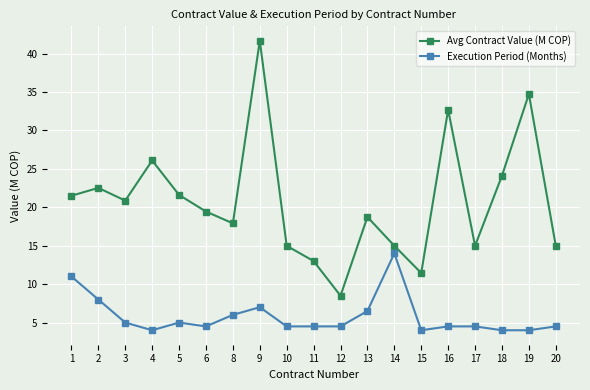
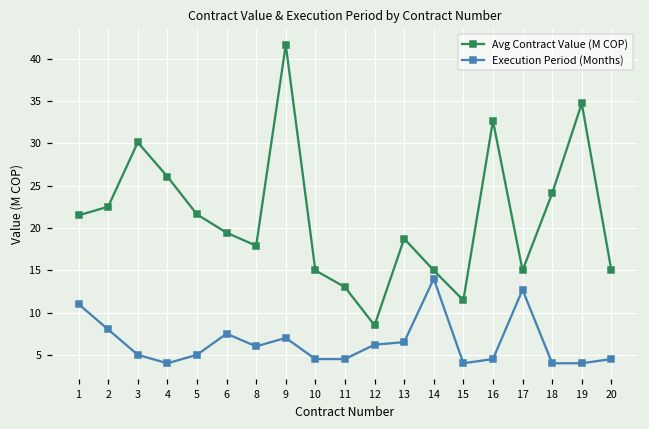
  {
    "Avg Contract Value (M COP)": {
      "1": 22,
      "2": 23,
-     "3": 21,
+     "3": 30,
      "4": 26,
      "5": 22,
      "6": 19,
      "8": 18,
      "9": 42,
      "10": 15,
      "11": 13,
      "12": 8,
      "13": 19,
      "14": 15,
      "15": 11,
      "16": 33,
      "17": 15,
      "18": 24,
      "19": 35,
      "20": 15
    },
    "Execution Period (Months)": {
      "1": 11,
      "2": 8,
      "3": 5,
      "4": 4,
      "5": 5,
-     "6": 5,
+     "6": 8,
      "8": 6,
      "9": 7,
      "10": 5,
      "11": 5,
-     "12": 5,
+     "12": 6,
      "13": 7,
      "14": 14,
      "15": 4,
      "16": 5,
-     "17": 5,
+     "17": 13,
      "18": 4,
      "19": 4,
      "20": 5
    }
  }
